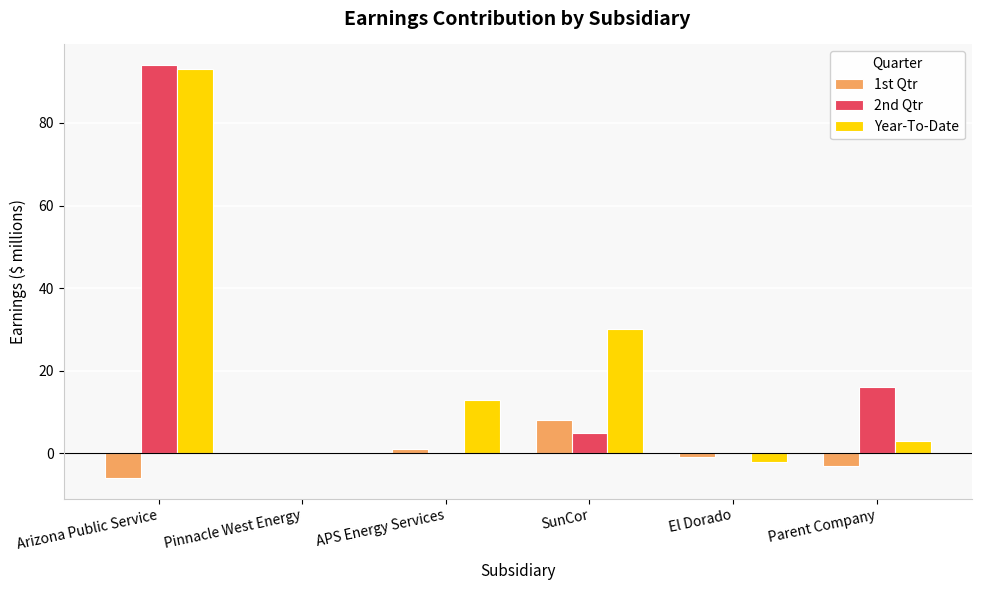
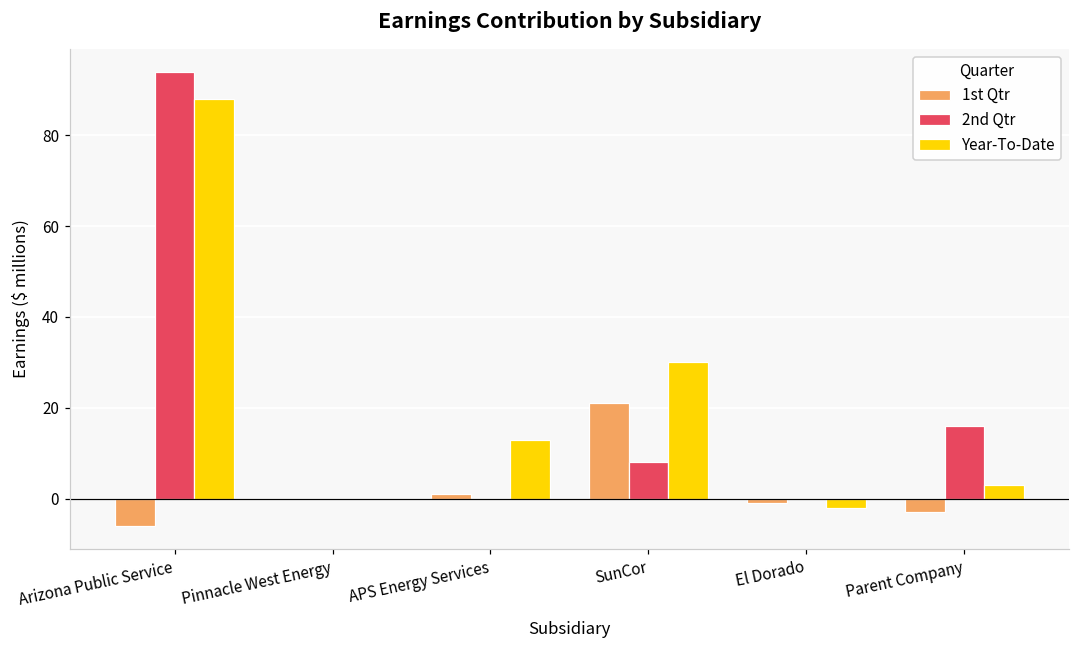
  {
    "1st Qtr": {
      "Arizona Public Service": -6,
      "Pinnacle West Energy": 0,
      "APS Energy Services": 1,
-     "SunCor": 8,
+     "SunCor": 21,
      "El Dorado": -1,
      "Parent Company": -3
    },
    "2nd Qtr": {
      "Arizona Public Service": 94,
      "Pinnacle West Energy": 0,
      "APS Energy Services": 0,
-     "SunCor": 5,
+     "SunCor": 8,
      "El Dorado": 0,
      "Parent Company": 16
    },
    "Year-To-Date": {
-     "Arizona Public Service": 93,
+     "Arizona Public Service": 88,
      "Pinnacle West Energy": 0,
      "APS Energy Services": 13,
      "SunCor": 30,
      "El Dorado": -2,
      "Parent Company": 3
    }
  }
